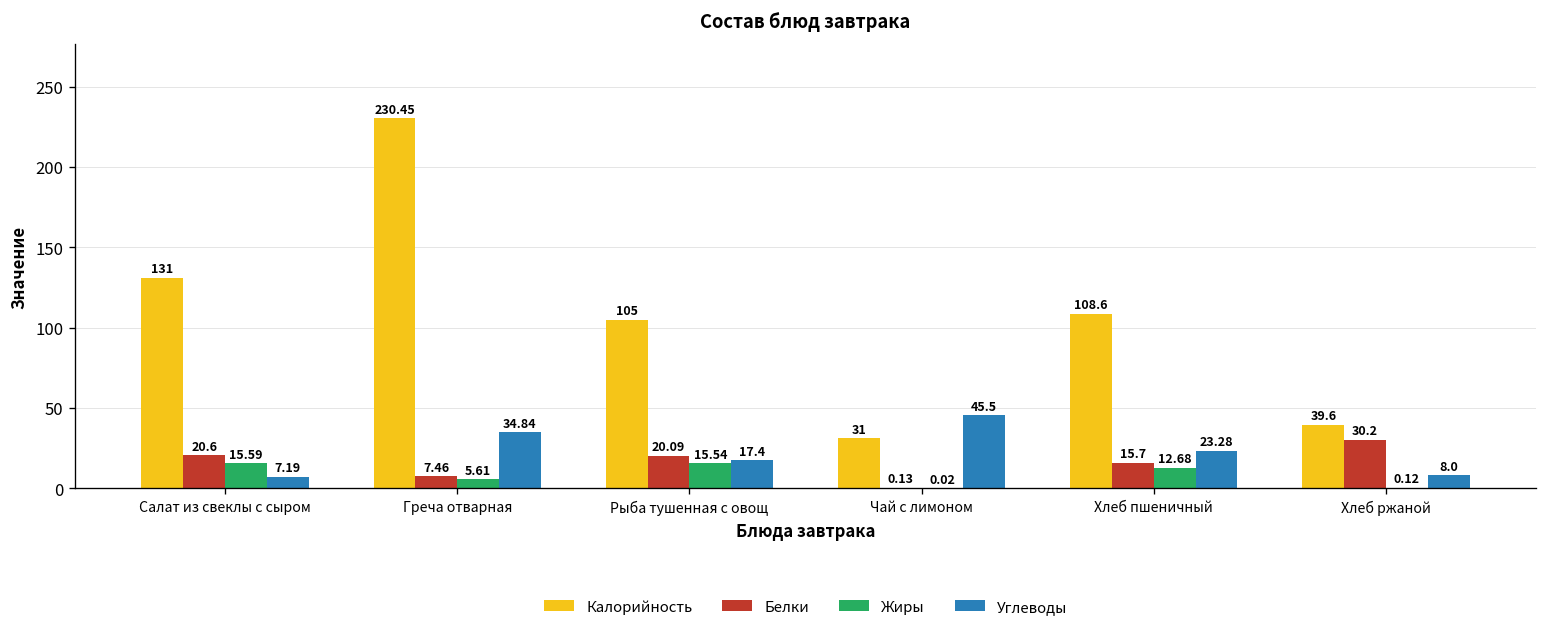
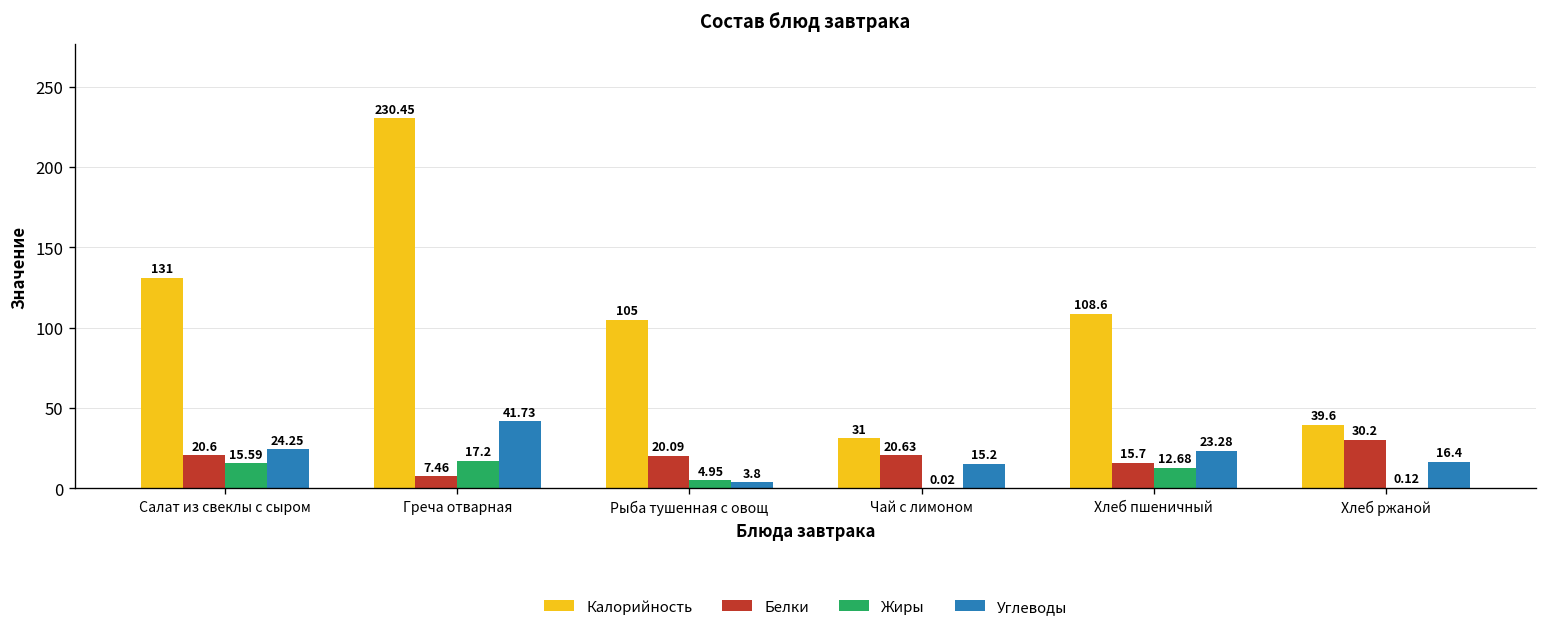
  {
    "Калорийность": {
      "Салат из свеклы с сыром": 131,
      "Греча отварная": 230.45,
      "Рыба тушенная с овощ": 105,
      "Чай с лимоном": 31,
      "Хлеб пшеничный": 108.6,
      "Хлеб ржаной": 39.6
    },
    "Белки": {
      "Салат из свеклы с сыром": 20.6,
      "Греча отварная": 7.46,
      "Рыба тушенная с овощ": 20.09,
-     "Чай с лимоном": 0.13,
+     "Чай с лимоном": 20.63,
      "Хлеб пшеничный": 15.7,
      "Хлеб ржаной": 30.2
    },
    "Жиры": {
      "Салат из свеклы с сыром": 15.59,
-     "Греча отварная": 5.61,
-     "Рыба тушенная с овощ": 15.54,
+     "Греча отварная": 17.2,
+     "Рыба тушенная с овощ": 4.95,
      "Чай с лимоном": 0.02,
      "Хлеб пшеничный": 12.68,
      "Хлеб ржаной": 0.12
    },
    "Углеводы": {
-     "Салат из свеклы с сыром": 7.19,
-     "Греча отварная": 34.84,
-     "Рыба тушенная с овощ": 17.4,
-     "Чай с лимоном": 45.5,
+     "Салат из свеклы с сыром": 24.25,
+     "Греча отварная": 41.73,
+     "Рыба тушенная с овощ": 3.8,
+     "Чай с лимоном": 15.2,
      "Хлеб пшеничный": 23.28,
-     "Хлеб ржаной": 8.0
+     "Хлеб ржаной": 16.4
    }
  }
